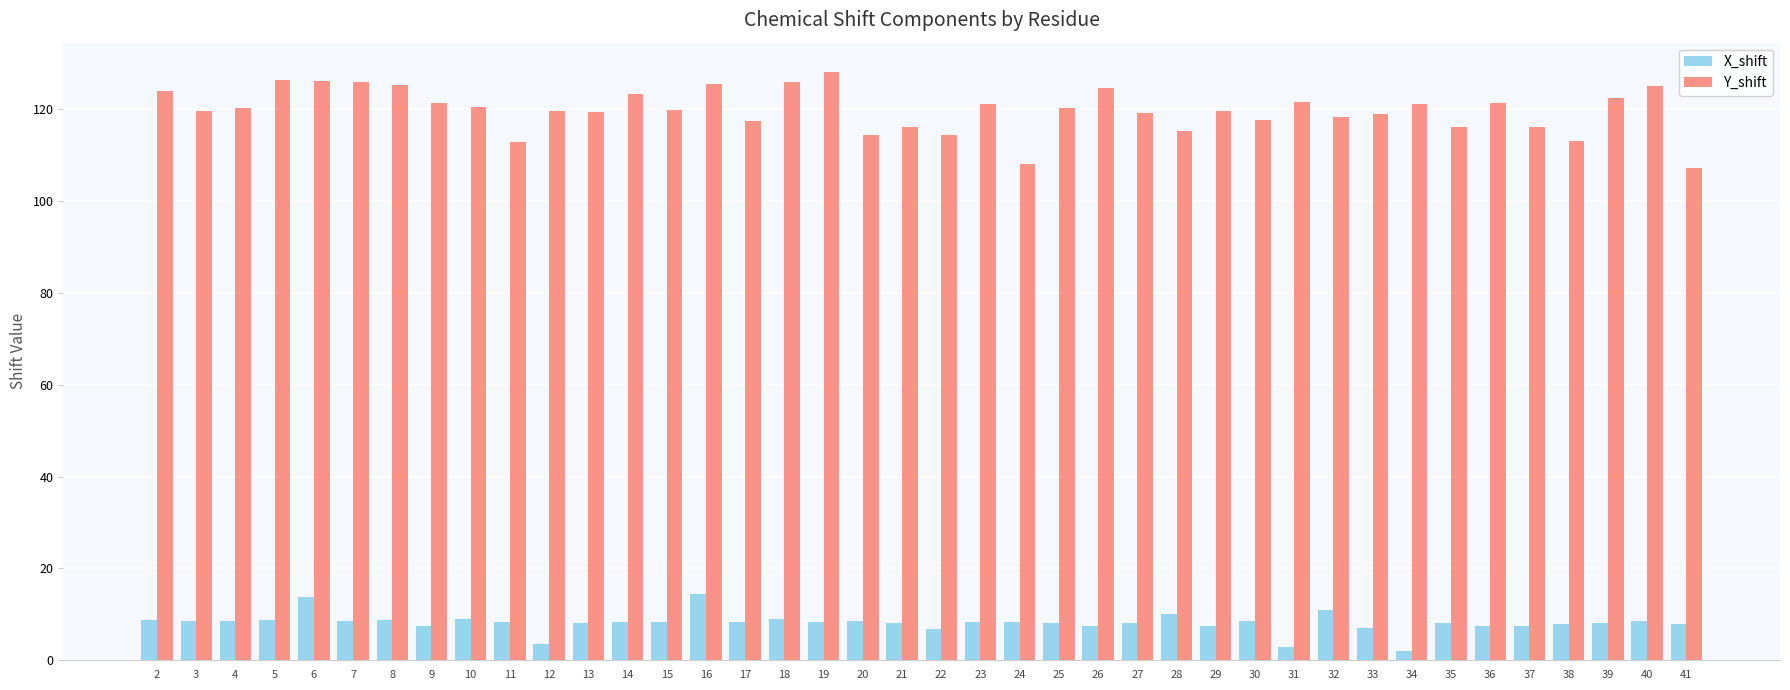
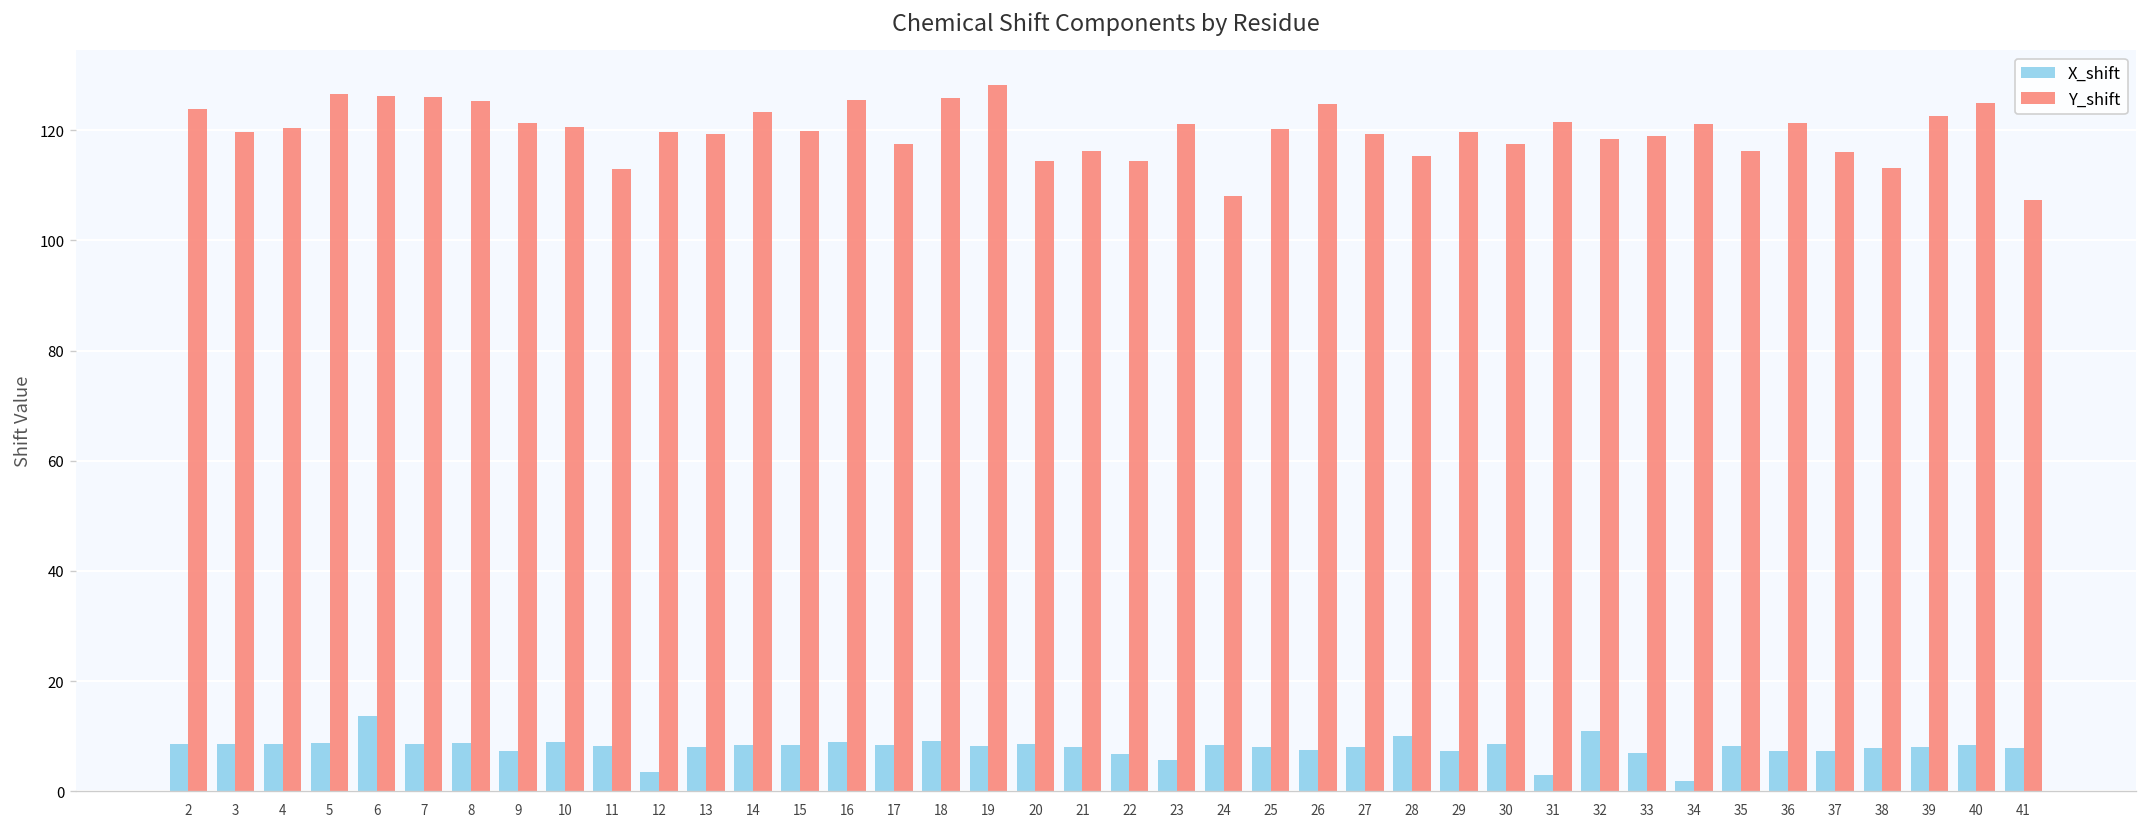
  {
    "X_shift": {
      "2": 9,
      "3": 9,
      "4": 9,
      "5": 9,
      "6": 14,
      "7": 9,
      "8": 9,
      "9": 7,
      "10": 9,
      "11": 8,
      "12": 3,
      "13": 8,
      "14": 8,
      "15": 8,
-     "16": 14,
+     "16": 9,
      "17": 8,
      "18": 9,
      "19": 8,
      "20": 9,
      "21": 8,
      "22": 7,
-     "23": 8,
+     "23": 6,
      "24": 8,
      "25": 8,
      "26": 7,
      "27": 8,
      "28": 10,
      "29": 7,
      "30": 9,
      "31": 3,
      "32": 11,
      "33": 7,
      "34": 2,
      "35": 8,
      "36": 7,
      "37": 7,
      "38": 8,
      "39": 8,
      "40": 8,
      "41": 8
    },
    "Y_shift": {
      "2": 124,
      "3": 120,
      "4": 120,
      "5": 126,
      "6": 126,
      "7": 126,
      "8": 125,
      "9": 121,
      "10": 121,
      "11": 113,
      "12": 120,
      "13": 119,
      "14": 123,
      "15": 120,
      "16": 125,
      "17": 117,
      "18": 126,
      "19": 128,
      "20": 114,
      "21": 116,
      "22": 114,
      "23": 121,
      "24": 108,
      "25": 120,
      "26": 125,
      "27": 119,
      "28": 115,
      "29": 120,
      "30": 118,
      "31": 122,
      "32": 118,
      "33": 119,
      "34": 121,
      "35": 116,
      "36": 121,
      "37": 116,
      "38": 113,
      "39": 122,
      "40": 125,
      "41": 107
    }
  }
